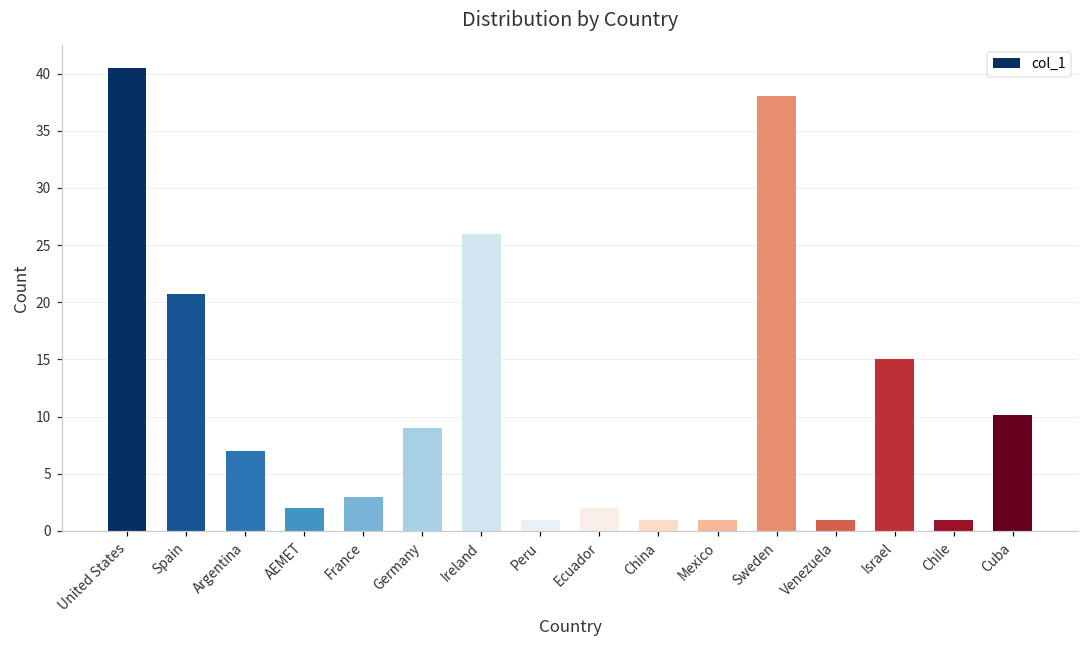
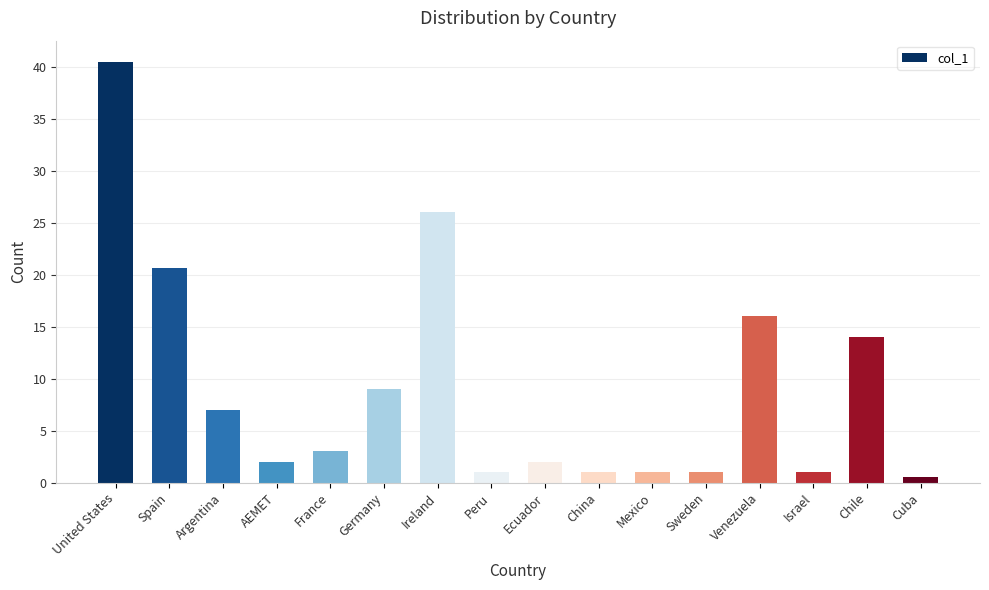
  {
    "United States": 40.5,
    "Spain": 20.7,
    "Argentina": 7.0,
    "AEMET": 2.0,
    "France": 3.0,
    "Germany": 9.0,
    "Ireland": 26.0,
    "Peru": 1.0,
    "Ecuador": 2.0,
    "China": 1.0,
    "Mexico": 1.0,
-   "Sweden": 38,
-   "Venezuela": 1,
-   "Israel": 15,
-   "Chile": 1,
-   "Cuba": 10.1
+   "Sweden": 1,
+   "Venezuela": 16,
+   "Israel": 1,
+   "Chile": 14,
+   "Cuba": 0.5
  }
